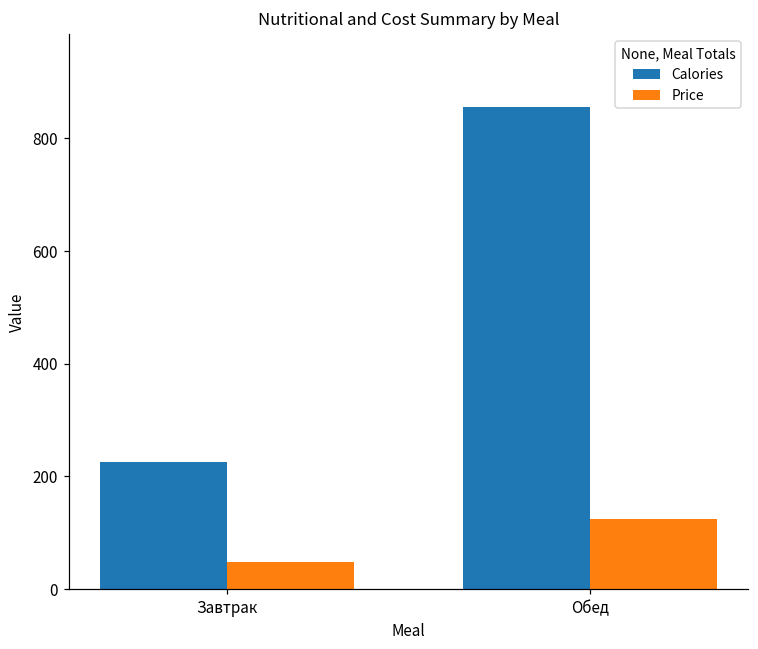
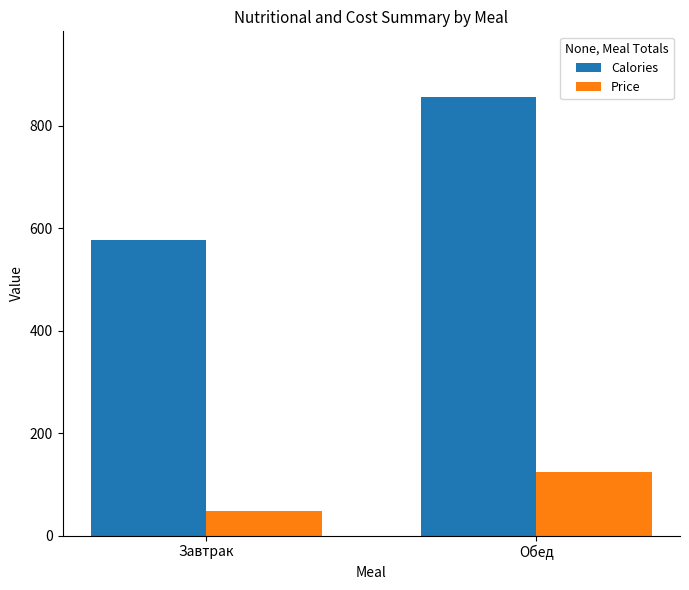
  {
    "Calories": {
-     "Завтрак": 230,
+     "Завтрак": 580,
      "Обед": 860
    },
    "Price": {
      "Завтрак": 50,
      "Обед": 120
    }
  }
